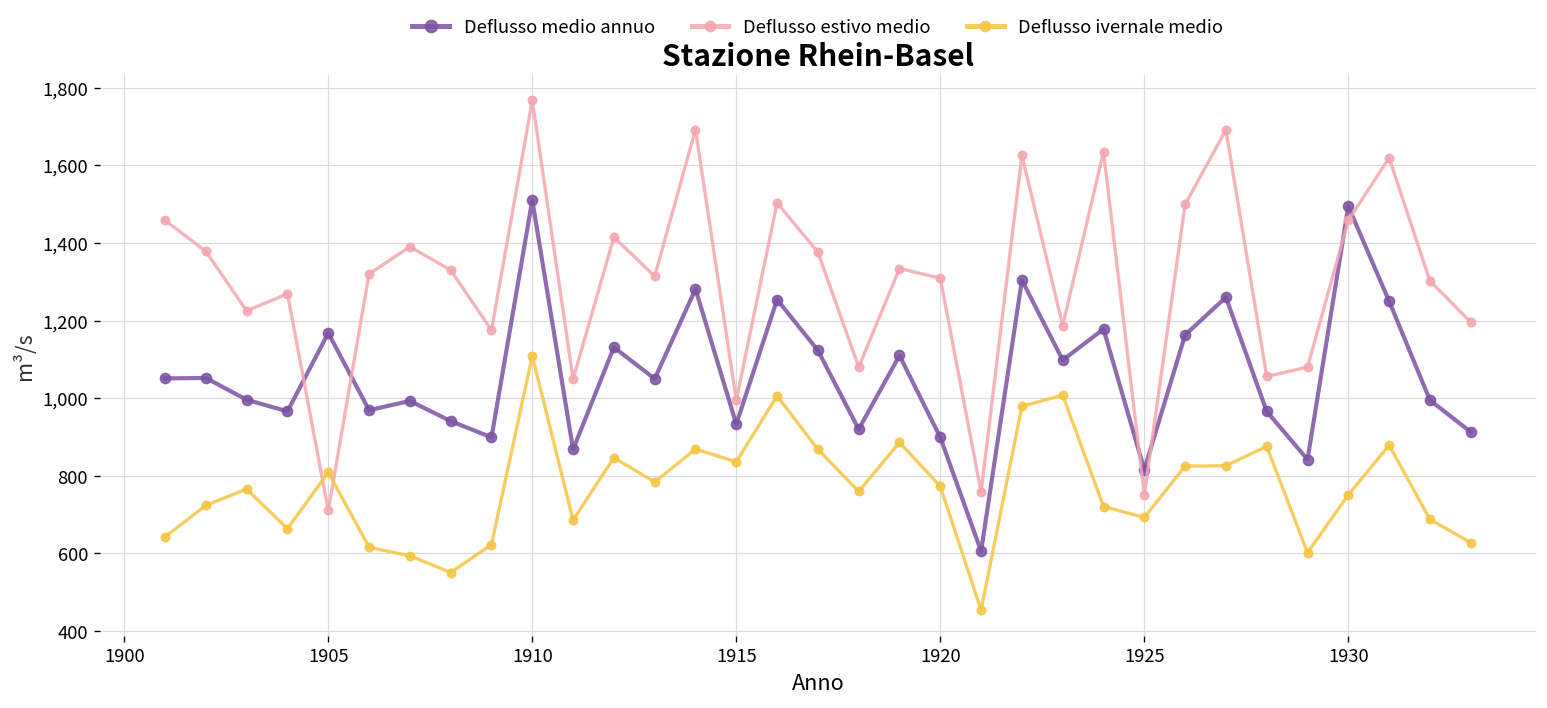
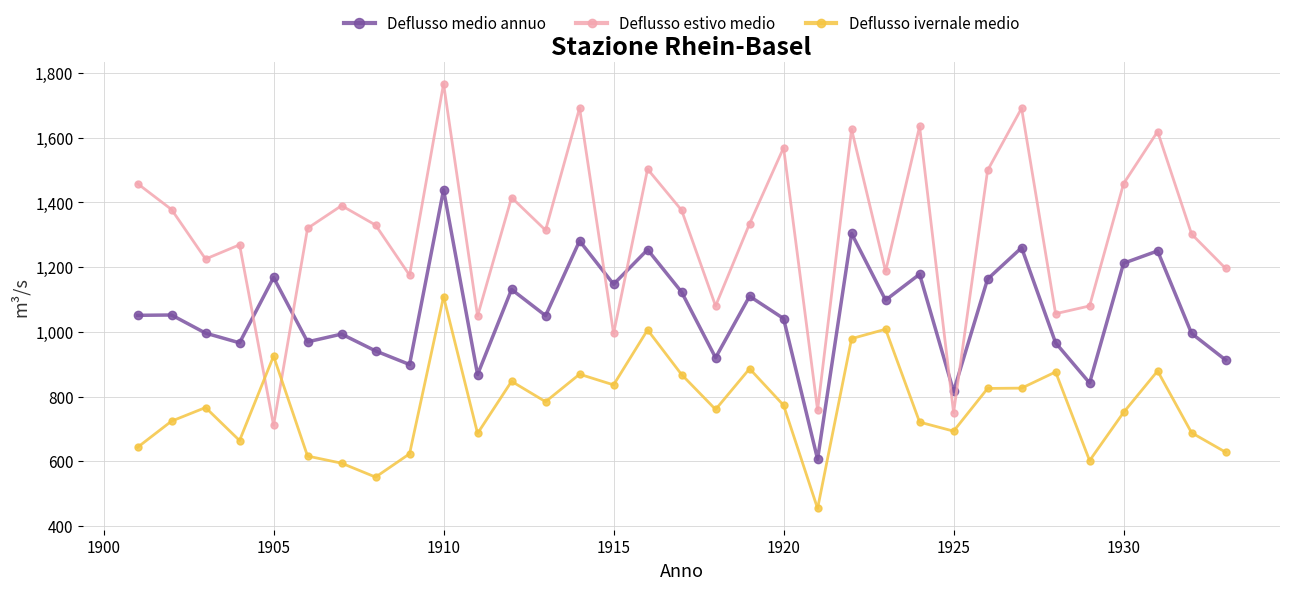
  {
    "Deflusso medio annuo": {
      "1905": "1,170",
-     "1910": "1,510",
-     "1915": "930",
-     "1920": "900",
+     "1910": "1,440",
+     "1915": "1,150",
+     "1920": "1,040",
      "1925": "820",
-     "1930": "1,490"
+     "1930": "1,210"
    },
    "Deflusso estivo medio": {
      "1905": "710",
      "1910": "1,770",
      "1915": "1,000",
-     "1920": "1,310",
+     "1920": "1,570",
      "1925": "750",
      "1930": "1,460"
    },
    "Deflusso ivernale medio": {
-     "1905": "810",
+     "1905": "930",
      "1910": "1,110",
      "1915": "840",
      "1920": "770",
      "1925": "690",
      "1930": "750"
    }
  }
